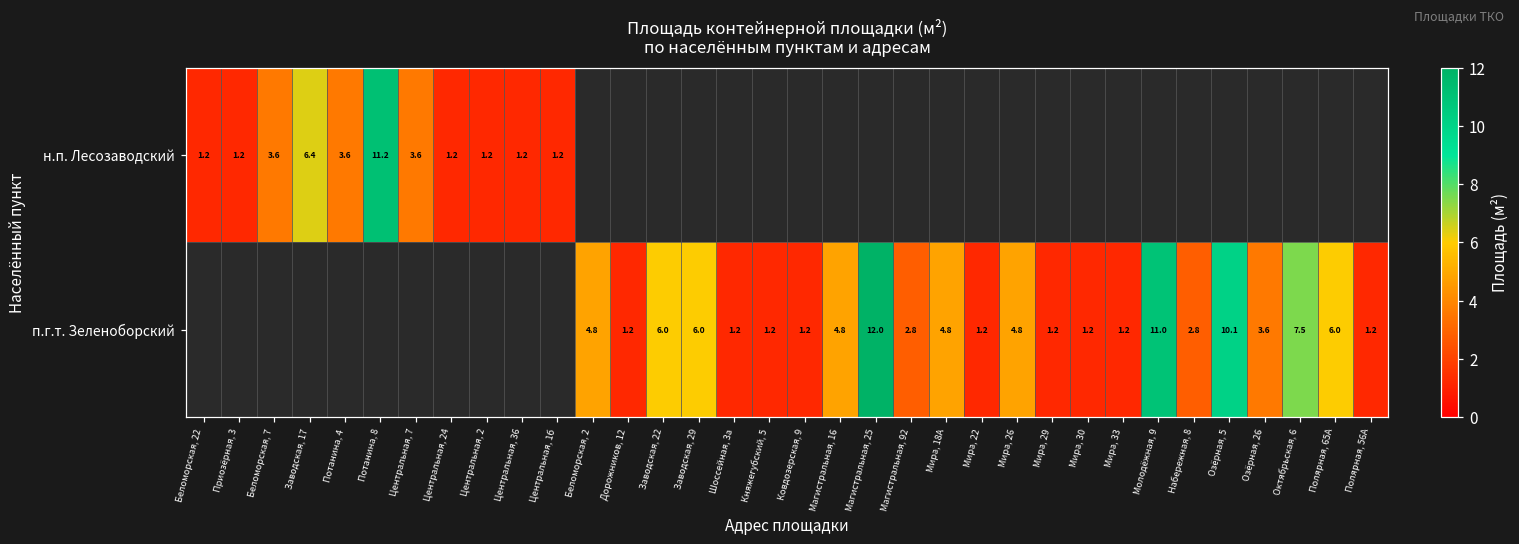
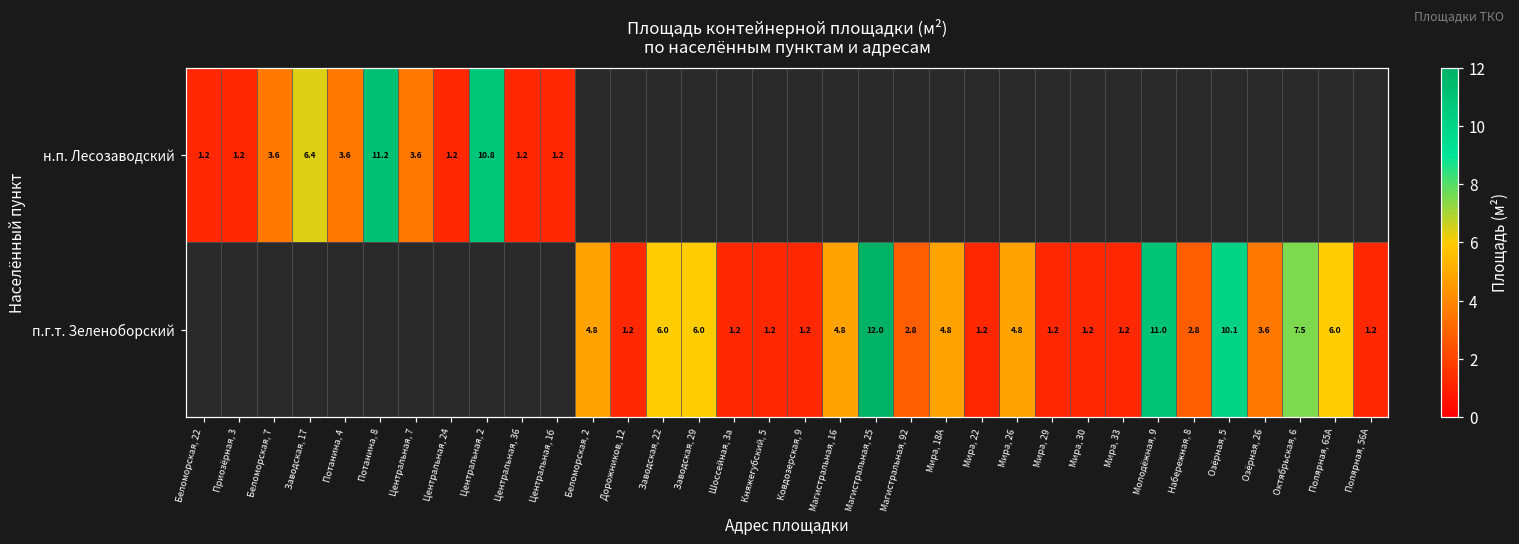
  {
    "н.п. Лесозаводский": {
      "Беломорская, 22": 1.2,
      "Приозёрная, 3": 1.2,
      "Беломорская, 7": 3.6,
      "Заводская, 17": 6.4,
      "Потанина, 4": 3.6,
      "Потанина, 8": 11.2,
      "Центральная, 7": 3.6,
      "Центральная, 24": 1.2,
-     "Центральная, 2": 1.2,
+     "Центральная, 2": 10.8,
      "Центральная, 36": 1.2,
      "Центральная, 1б": 1.2
    },
    "п.г.т. Зеленоборский": {
      "Беломорская, 2": 4.8,
      "Дорожников, 12": 1.2,
      "Заводская, 22": 6.0,
      "Заводская, 29": 6.0,
      "Шоссейная, 3а": 1.2,
      "Княжегубский, 5": 1.2,
      "Ковдозерская, 9": 1.2,
      "Магистральная, 16": 4.8,
      "Магистральная, 25": 12.0,
      "Магистральная, 92": 2.8,
      "Мира, 18А": 4.8,
      "Мира, 22": 1.2,
      "Мира, 26": 4.8,
      "Мира, 29": 1.2,
      "Мира, 30": 1.2,
      "Мира, 33": 1.2,
      "Молодёжная, 9": 11.0,
      "Набережная, 8": 2.8,
      "Озёрная, 5": 10.1,
      "Озёрная, 26": 3.6,
      "Октябрьская, 6": 7.5,
      "Полярная, 65А": 6.0,
      "Полярная, 56А": 1.2
    }
  }
